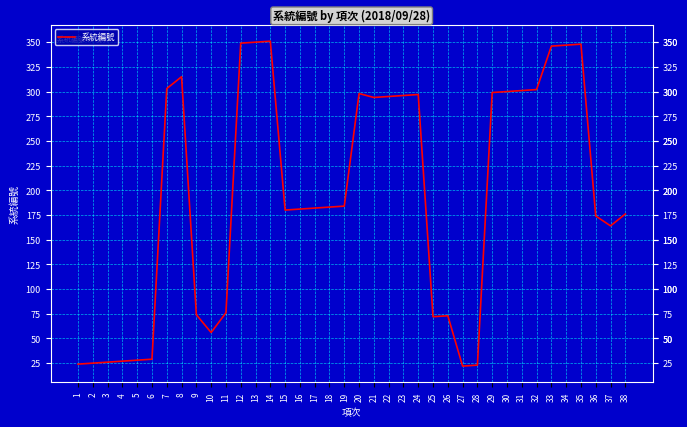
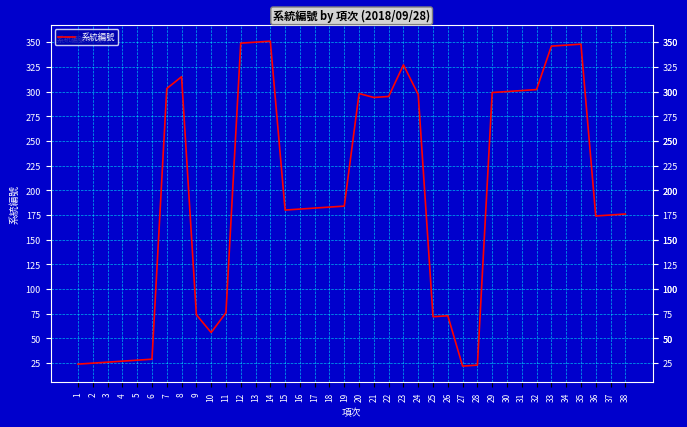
  {
    "1": 20,
    "2": 30,
    "3": 30,
    "4": 30,
    "5": 30,
    "6": 30,
    "7": 300,
    "8": 320,
    "9": 70,
    "10": 60,
    "11": 80,
    "12": 350,
    "13": 350,
    "14": 350,
    "15": 180,
    "16": 180,
    "17": 180,
    "18": 180,
    "19": 180,
    "20": 300,
    "21": 290,
    "22": 300,
-   "23": 300,
+   "23": 330,
    "24": 300,
    "25": 70,
    "26": 70,
    "27": 20,
    "28": 20,
    "29": 300,
    "30": 300,
    "31": 300,
    "32": 300,
    "33": 350,
    "34": 350,
    "35": 350,
    "36": 170,
-   "37": 160,
+   "37": 180,
    "38": 180
  }
